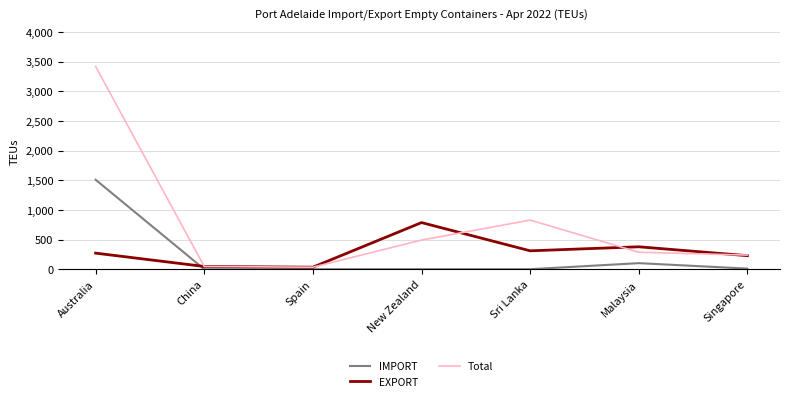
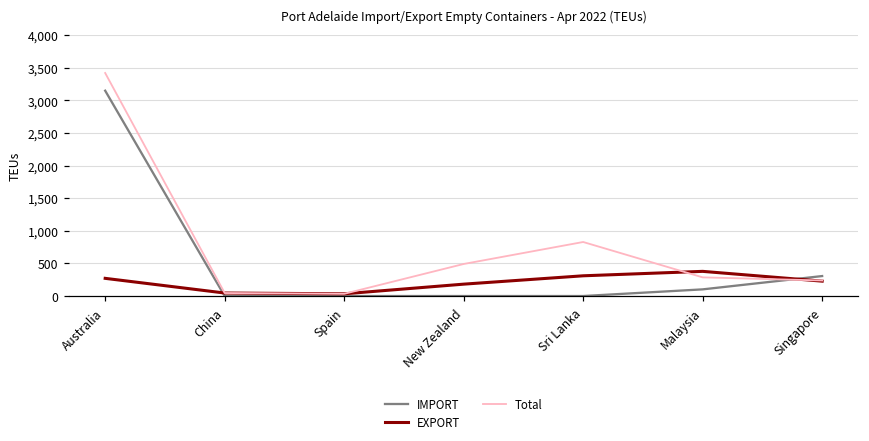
  {
    "IMPORT": {
-     "Australia": "1,500",
+     "Australia": "3,100",
      "China": "0",
      "New Zealand": "0",
      "Sri Lanka": "0",
      "Malaysia": "100",
-     "Singapore": "0"
+     "Singapore": "300"
    },
    "EXPORT": {
      "Australia": "300",
-     "New Zealand": "800",
+     "New Zealand": "200",
      "Sri Lanka": "300",
      "Malaysia": "400"
    },
    "Total": {
      "Australia": "3,400",
      "New Zealand": "500",
      "Sri Lanka": "800",
      "Malaysia": "300"
    }
  }
